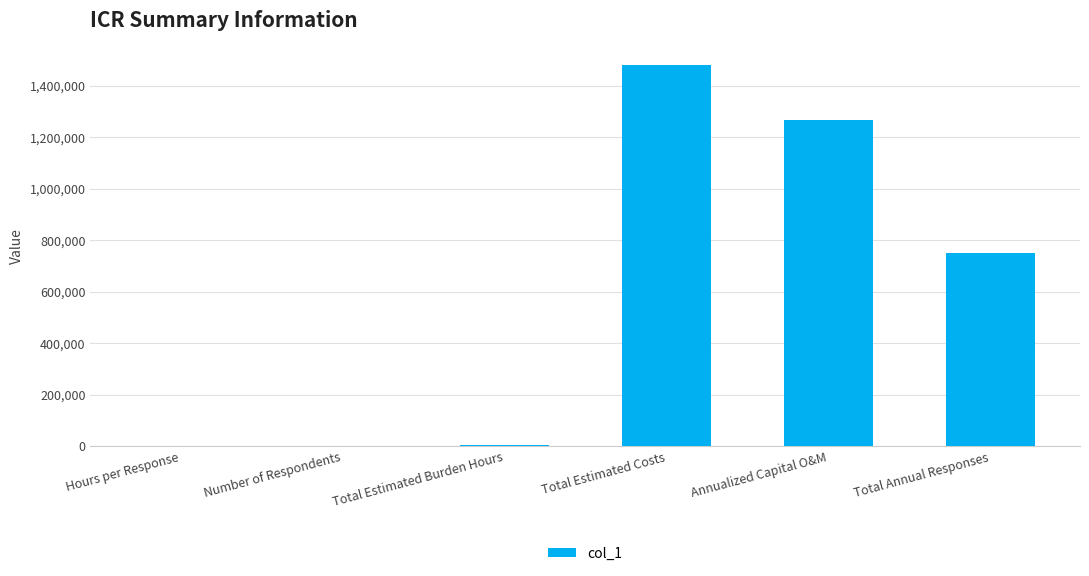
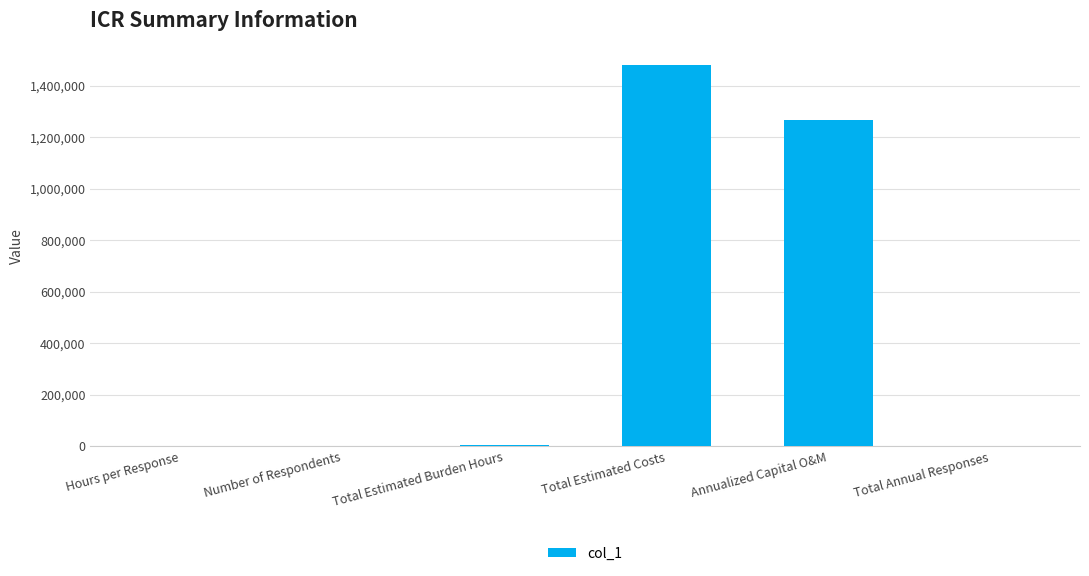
  {
    "Total Estimated Costs": "1,480,000",
    "Annualized Capital O&M": "1,270,000",
-   "Total Annual Responses": "750,000"
+   "Total Annual Responses": "0"
  }
